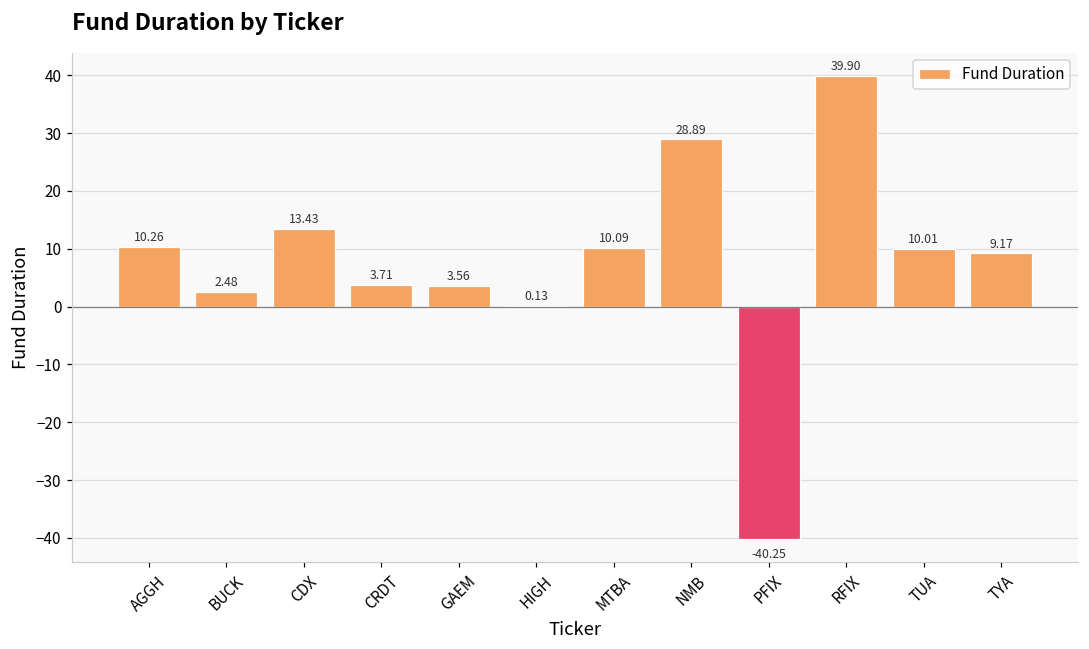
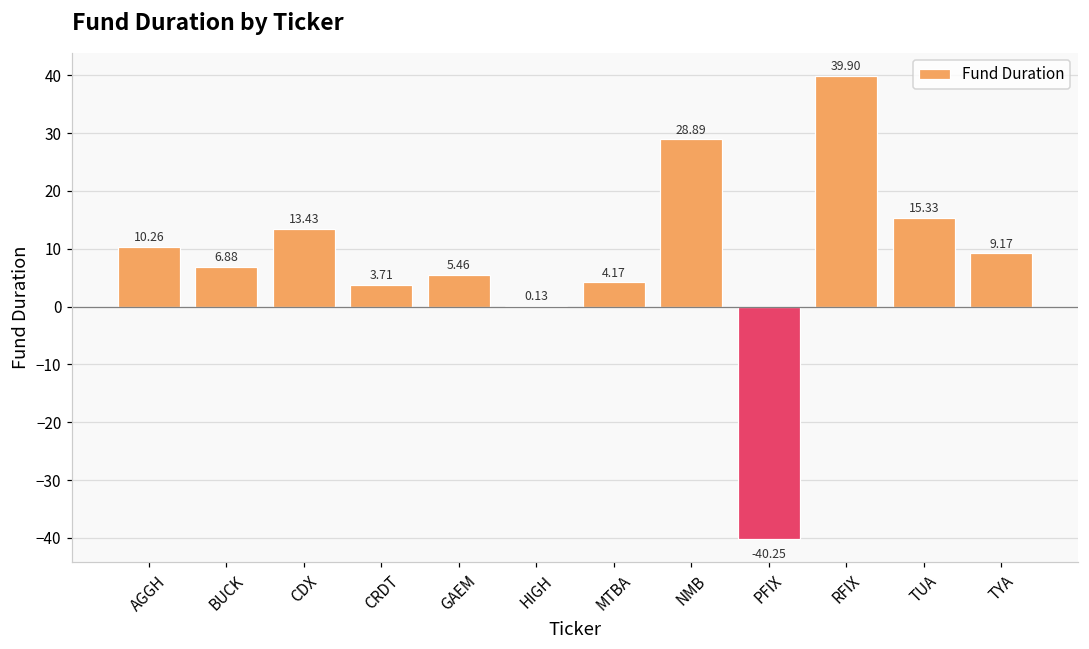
  {
    "AGGH": 10.26,
-   "BUCK": 2.48,
+   "BUCK": 6.88,
    "CDX": 13.43,
    "CRDT": 3.71,
-   "GAEM": 3.56,
+   "GAEM": 5.46,
    "HIGH": 0.13,
-   "MTBA": 10.09,
+   "MTBA": 4.17,
    "NMB": 28.89,
    "PFIX": -40.25,
    "RFIX": 39.90,
-   "TUA": 10.01,
+   "TUA": 15.33,
    "TYA": 9.17
  }
